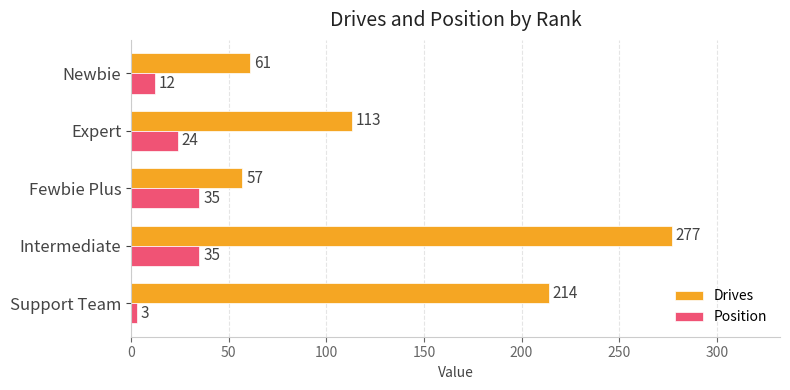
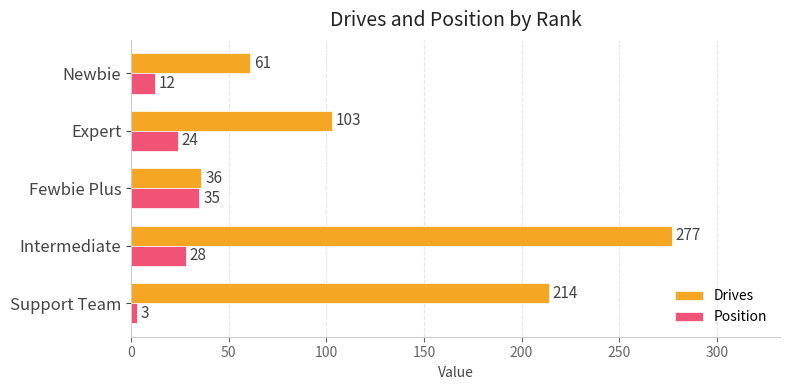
  {
    "Drives": {
      "Newbie": 61,
-     "Expert": 113,
-     "Fewbie Plus": 57,
+     "Expert": 103,
+     "Fewbie Plus": 36,
      "Intermediate": 277,
      "Support Team": 214
    },
    "Position": {
      "Newbie": 12,
      "Expert": 24,
      "Fewbie Plus": 35,
-     "Intermediate": 35,
+     "Intermediate": 28,
      "Support Team": 3
    }
  }
